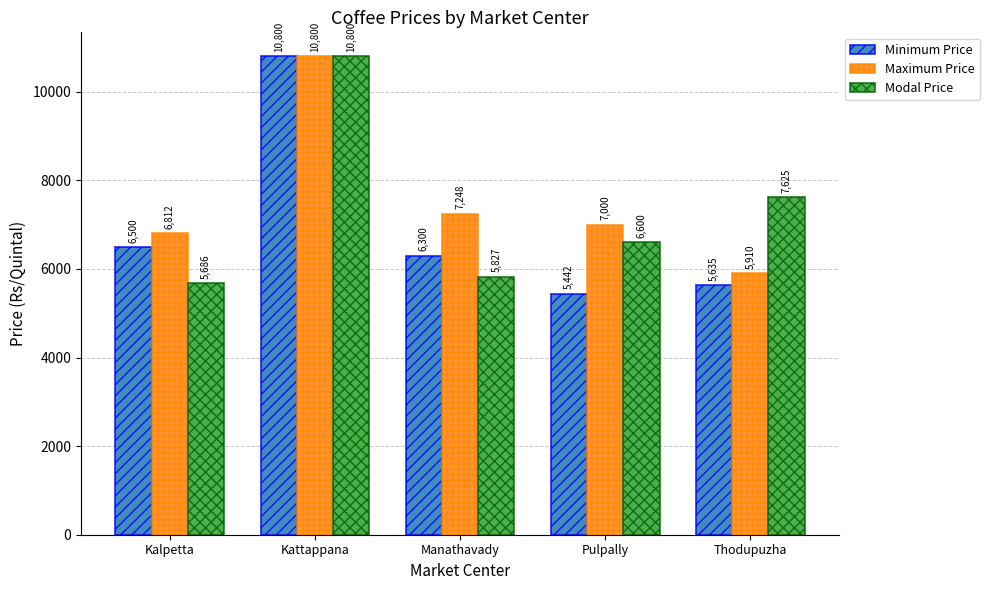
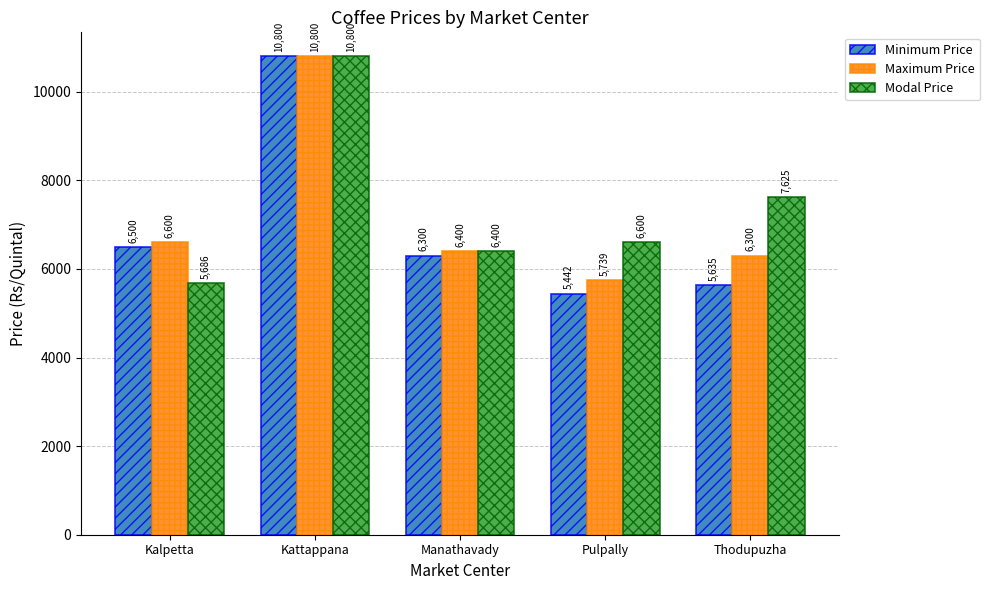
  {
    "Minimum Price": {
      "Kalpetta": "6,500",
      "Kattappana": "10,800",
      "Manathavady": "6,300",
      "Pulpally": "5,442",
      "Thodupuzha": "5,635"
    },
    "Maximum Price": {
-     "Kalpetta": "6,812",
+     "Kalpetta": "6,600",
      "Kattappana": "10,800",
-     "Manathavady": "7,248",
-     "Pulpally": "7,000",
-     "Thodupuzha": "5,910"
+     "Manathavady": "6,400",
+     "Pulpally": "5,739",
+     "Thodupuzha": "6,300"
    },
    "Modal Price": {
      "Kalpetta": "5,686",
      "Kattappana": "10,800",
-     "Manathavady": "5,827",
+     "Manathavady": "6,400",
      "Pulpally": "6,600",
      "Thodupuzha": "7,625"
    }
  }
